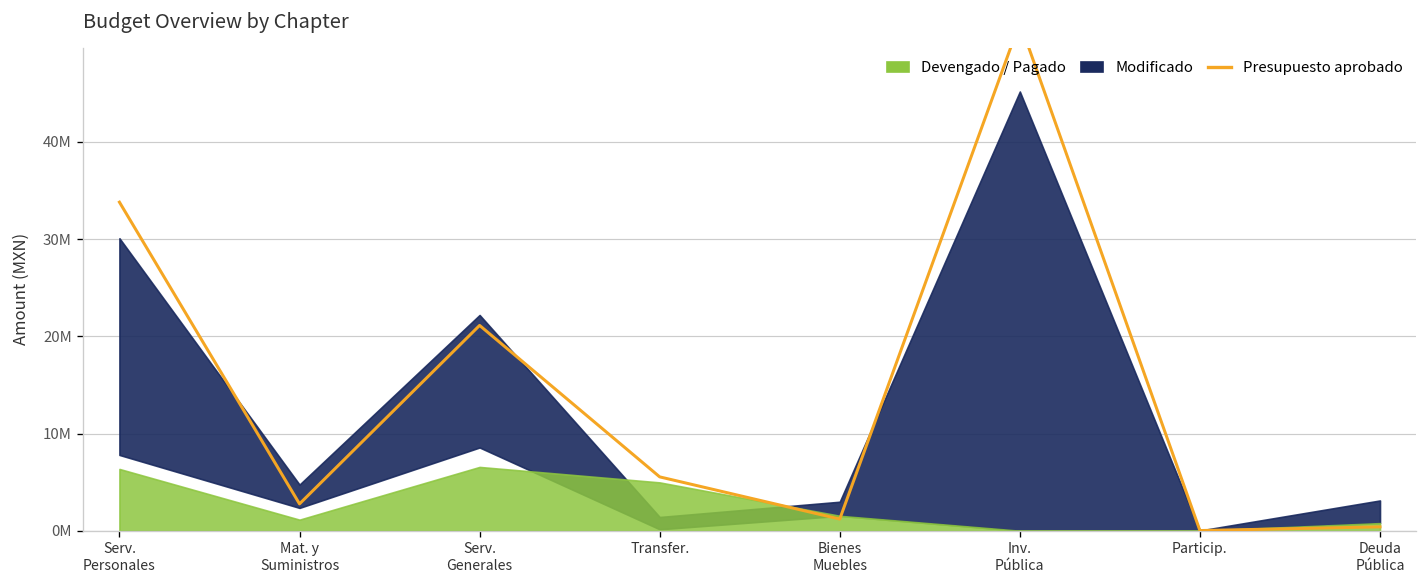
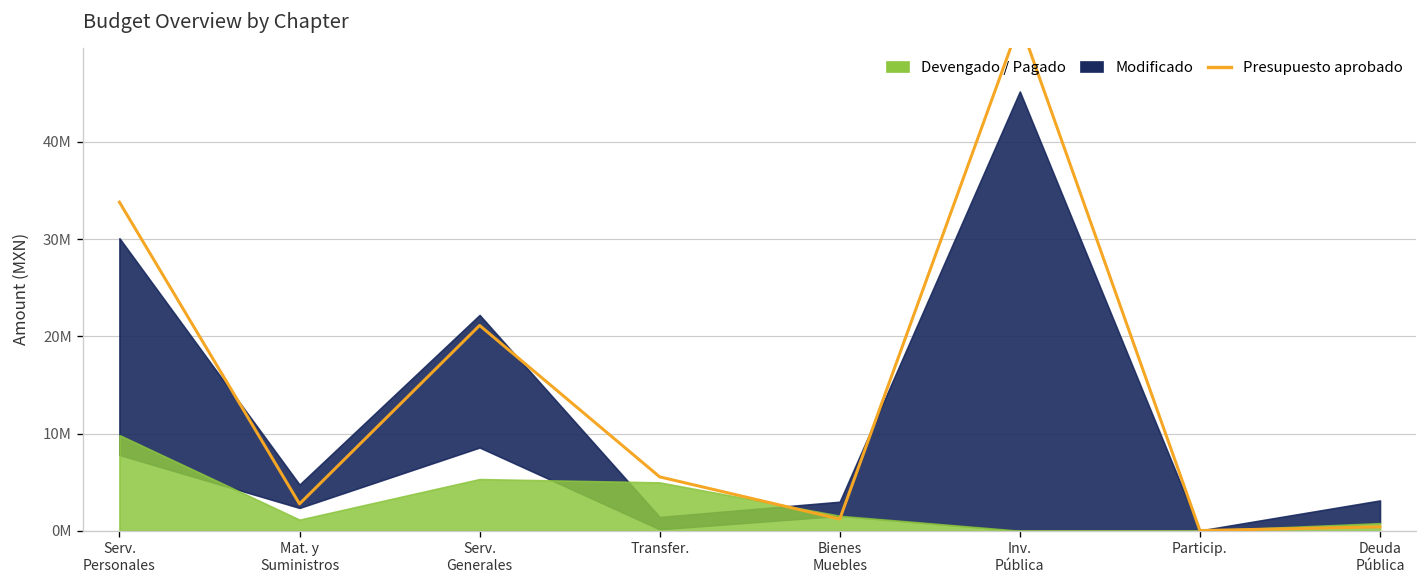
  {
    "Presupuesto aprobado": {
      "Serv. Personales": 34000000,
      "Mat. y Suministros": 3000000,
      "Serv. Generales": 21000000,
      "Transfer.": 6000000,
      "Bienes Muebles": 1000000,
      "Deuda Pública": 0
    },
    "Devengado / Pagado": {
-     "Serv. Personales": 6000000,
+     "Serv. Personales": 10000000,
      "Mat. y Suministros": 1000000,
-     "Serv. Generales": 7000000,
+     "Serv. Generales": 5000000,
      "Transfer.": 5000000,
      "Bienes Muebles": 2000000,
      "Inv. Pública": 0,
      "Deuda Pública": 1000000
    }
  }
